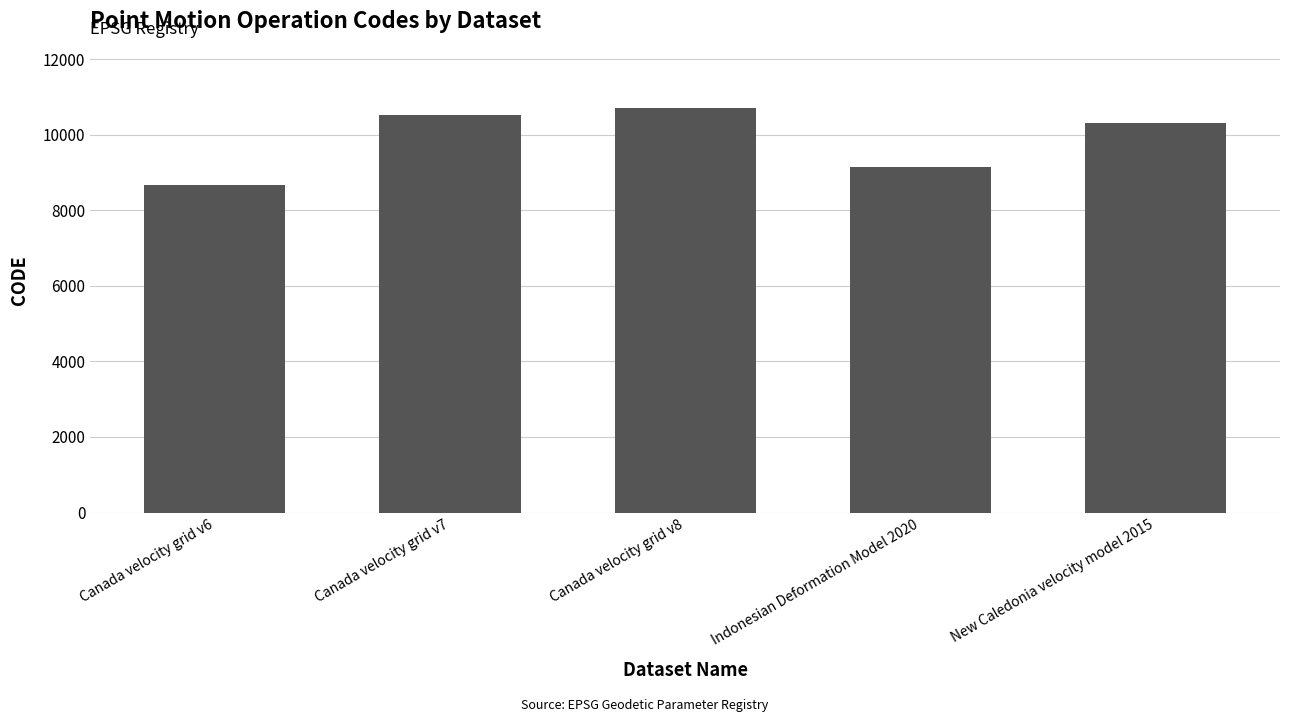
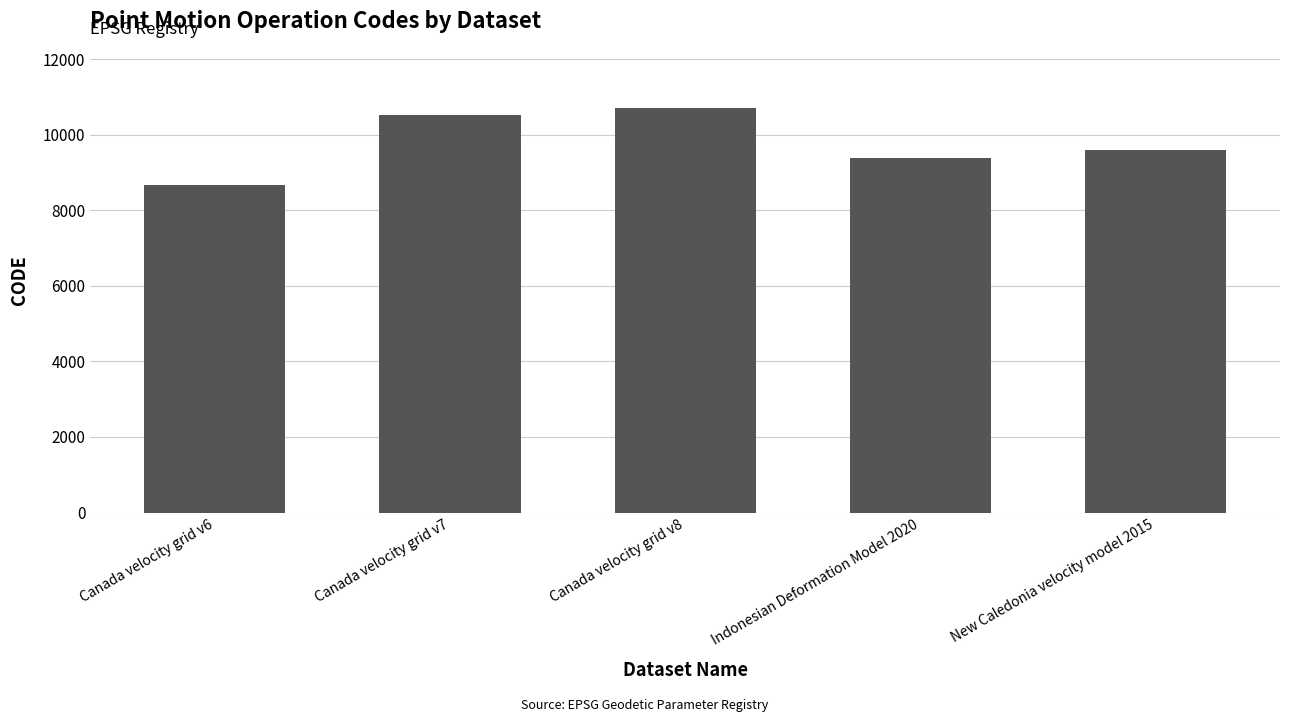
  {
    "Canada velocity grid v6": 8700,
    "Canada velocity grid v7": 10500,
    "Canada velocity grid v8": 10700,
-   "Indonesian Deformation Model 2020": 9200,
-   "New Caledonia velocity model 2015": 10300
+   "Indonesian Deformation Model 2020": 9400,
+   "New Caledonia velocity model 2015": 9600
  }
